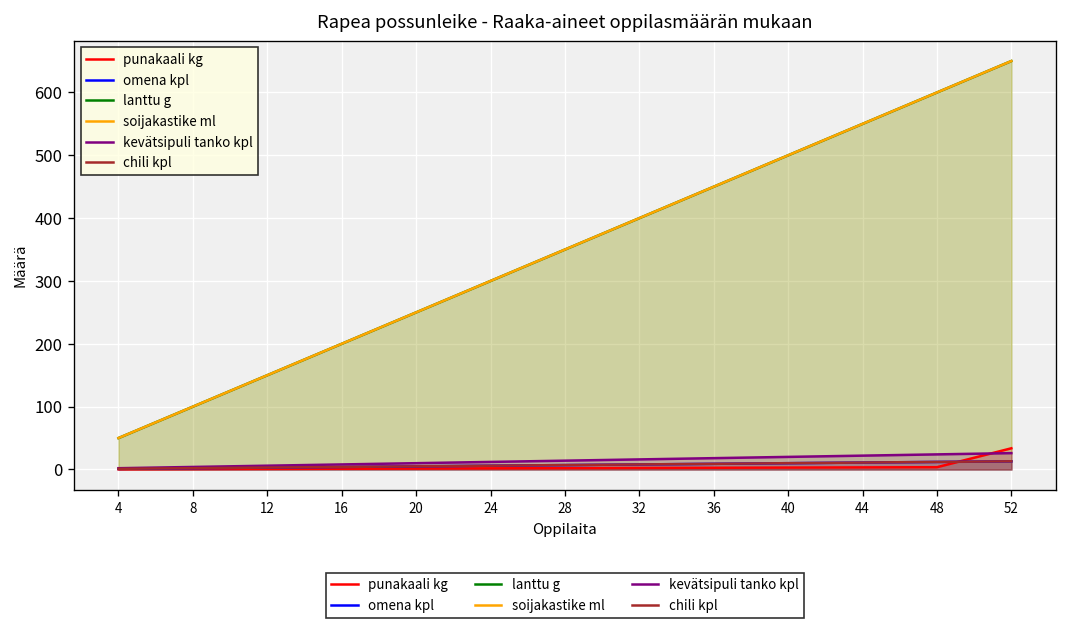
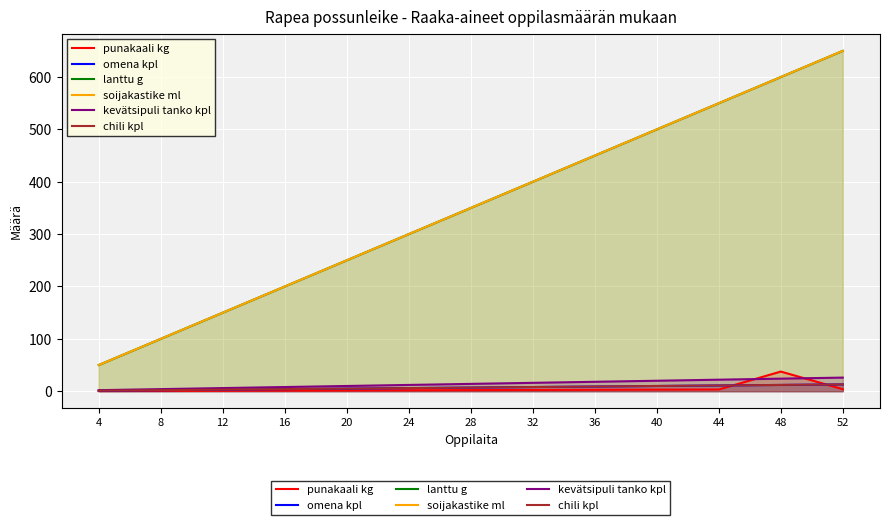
  {
    "punakaali kg": {
      "28": 0,
      "32": 0,
      "36": 0,
      "40": 0,
      "44": 0,
-     "48": 0,
-     "52": 30
+     "48": 40,
+     "52": 0
    },
    "chili kpl": {
      "28": 10,
      "32": 10,
      "36": 10,
      "40": 10,
      "44": 10,
      "48": 10,
      "52": 10
    },
    "soijakastike ml": {
      "4": 50,
      "8": 100,
      "12": 150,
      "16": 200,
      "20": 250,
      "24": 300,
      "28": 350,
      "32": 400,
      "36": 450,
      "40": 500,
      "44": 550,
      "48": 600,
      "52": 650
    },
    "kevätsipuli tanko kpl": {
      "20": 10,
      "24": 10,
      "28": 10,
      "32": 20,
      "36": 20,
      "40": 20,
      "44": 20,
      "48": 20,
      "52": 30
    }
  }
